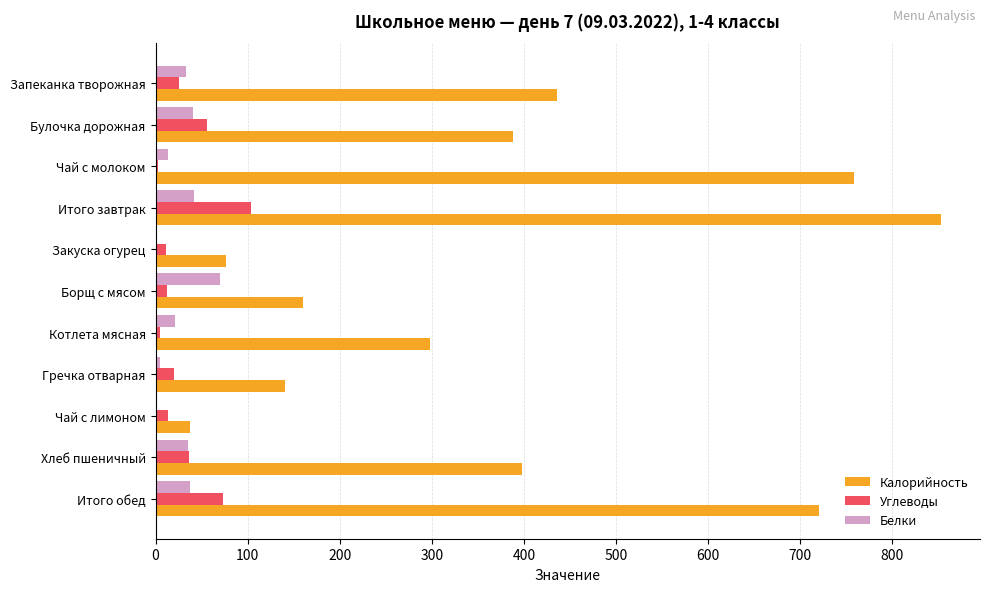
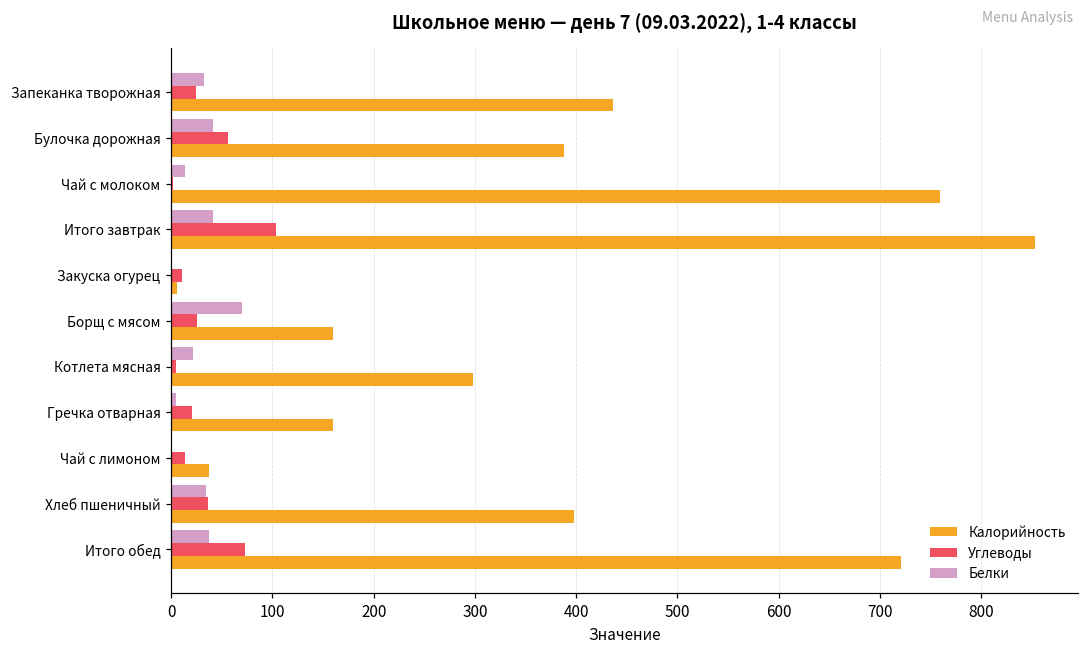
  {
    "Калорийность": {
      "Запеканка творожная": 440,
      "Булочка дорожная": 390,
      "Чай с молоком": 760,
      "Итого завтрак": 850,
-     "Закуска огурец": 80,
+     "Закуска огурец": 10,
      "Борщ с мясом": 160,
      "Котлета мясная": 300,
-     "Гречка отварная": 140,
+     "Гречка отварная": 160,
      "Чай с лимоном": 40,
      "Хлеб пшеничный": 400,
      "Итого обед": 720
    },
    "Углеводы": {
      "Запеканка творожная": 20,
      "Булочка дорожная": 60,
      "Итого завтрак": 100,
      "Закуска огурец": 10,
-     "Борщ с мясом": 10,
+     "Борщ с мясом": 30,
      "Котлета мясная": 0,
      "Гречка отварная": 20,
      "Чай с лимоном": 10,
      "Хлеб пшеничный": 40,
      "Итого обед": 70
    },
    "Белки": {
      "Запеканка творожная": 30,
      "Булочка дорожная": 40,
      "Чай с молоком": 10,
      "Итого завтрак": 40,
      "Борщ с мясом": 70,
      "Котлета мясная": 20,
      "Гречка отварная": 0,
      "Хлеб пшеничный": 30,
      "Итого обед": 40
    }
  }
